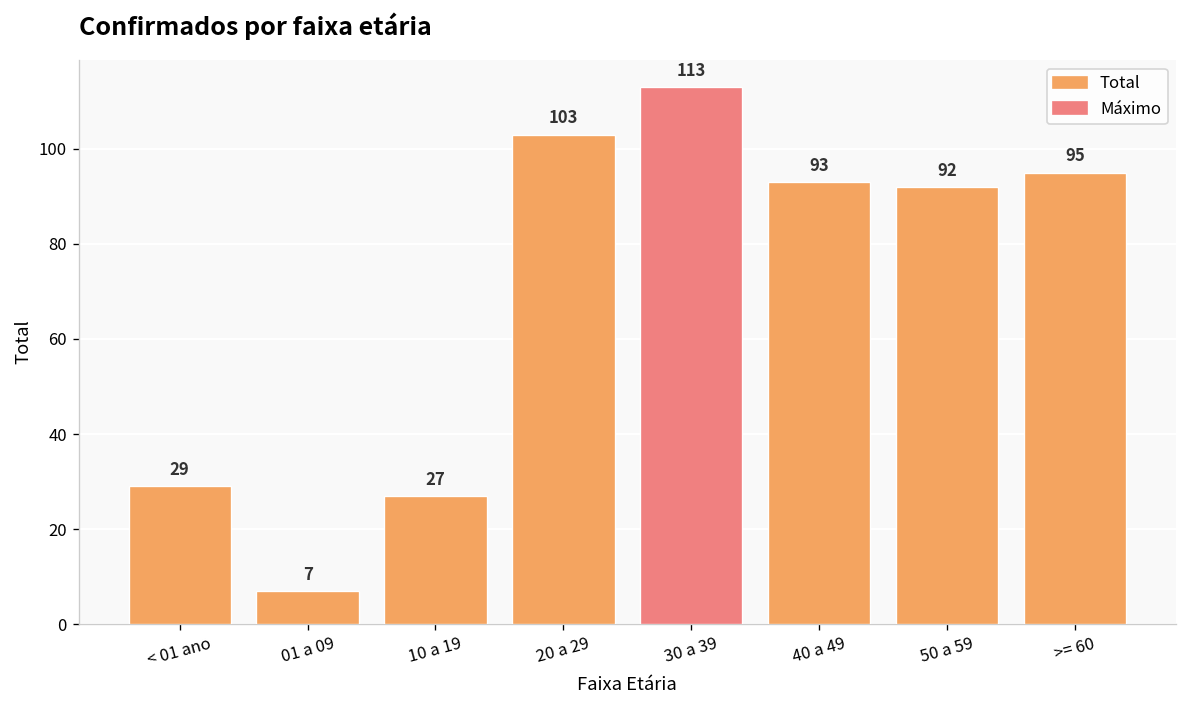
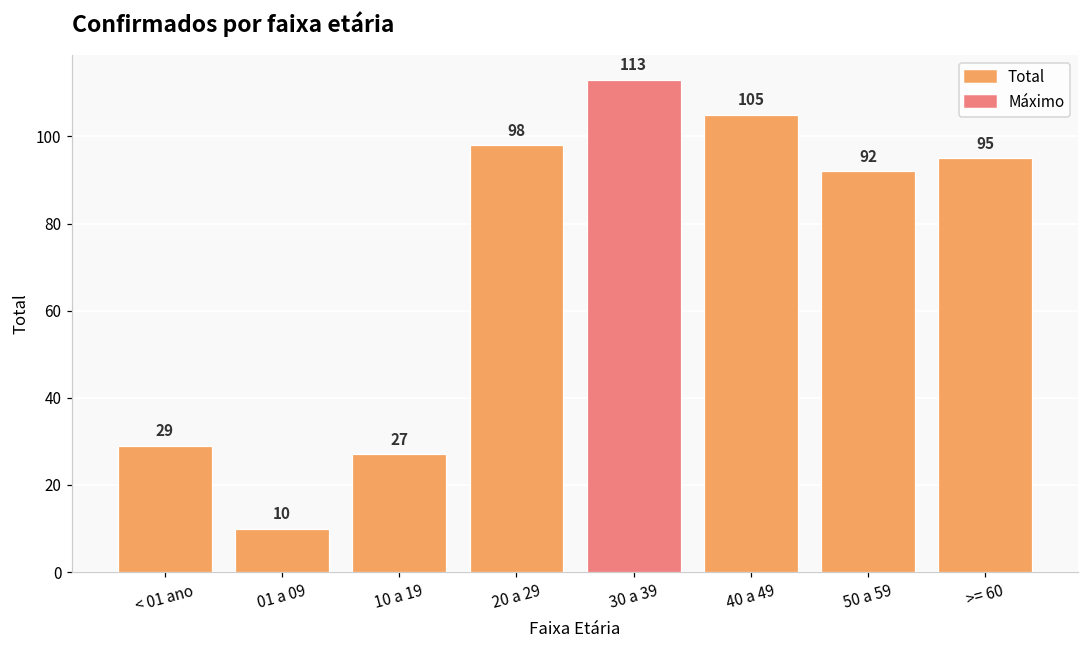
  {
    "< 01 ano": 29,
-   "01 a 09": 7,
+   "01 a 09": 10,
    "10 a 19": 27,
-   "20 a 29": 103,
+   "20 a 29": 98,
    "30 a 39": 113,
-   "40 a 49": 93,
+   "40 a 49": 105,
    "50 a 59": 92,
    ">= 60": 95
  }
